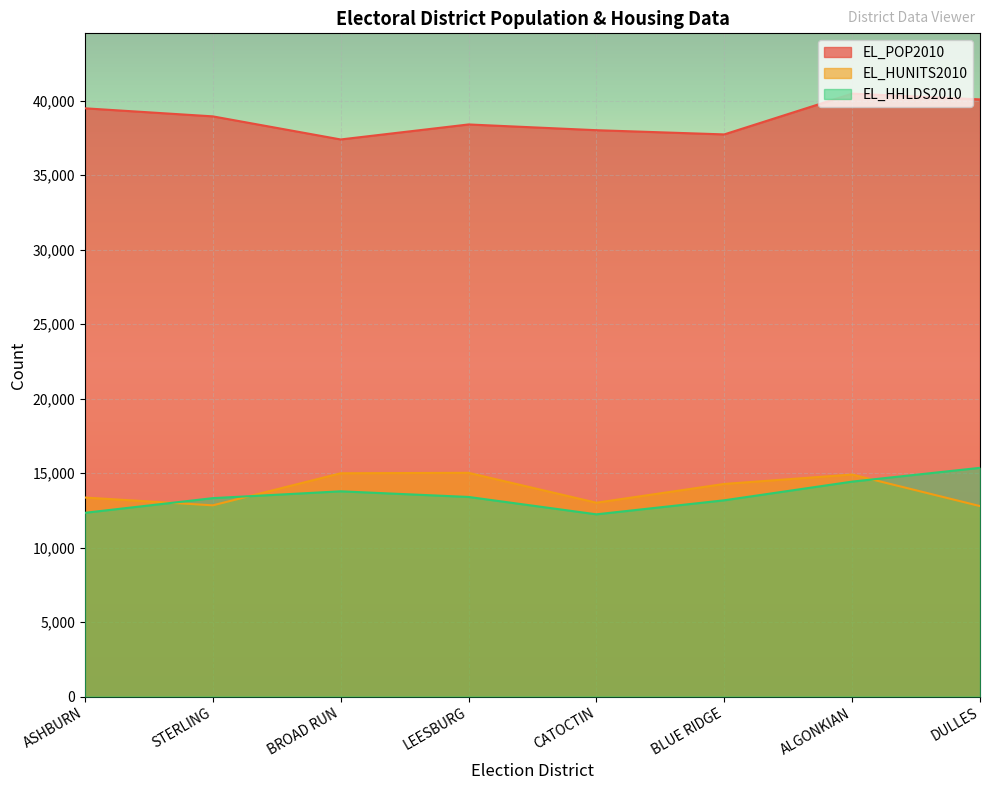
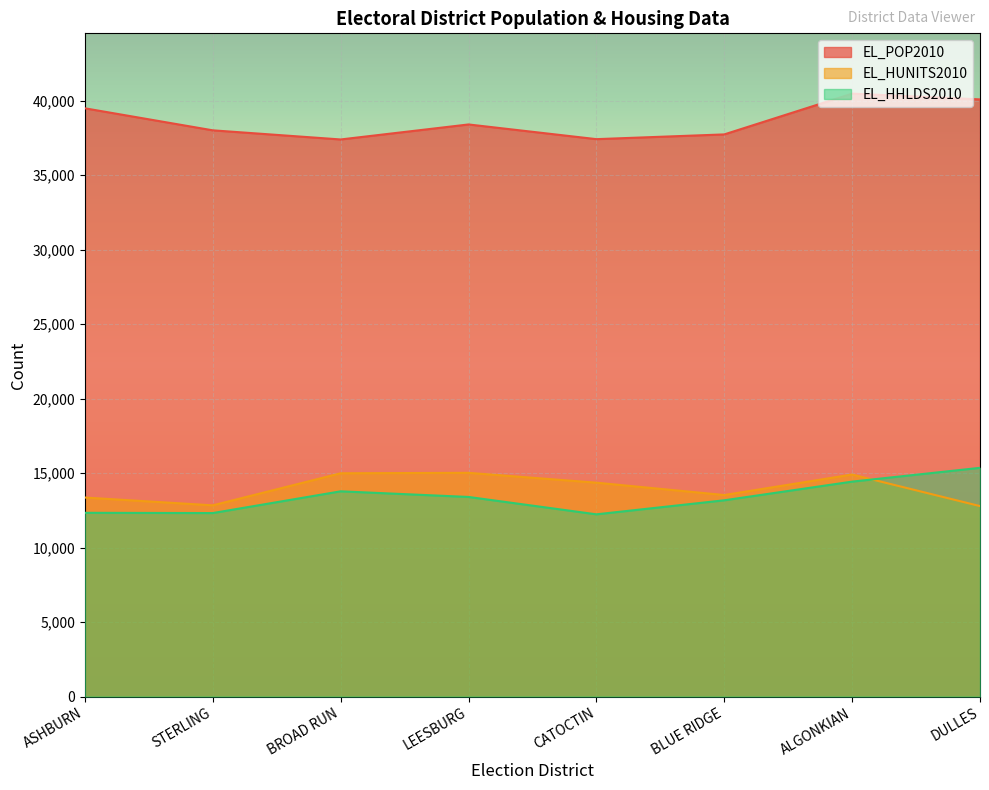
  {
    "EL_POP2010": {
      "ASHBURN": "39,500",
-     "STERLING": "38,900",
+     "STERLING": "38,000",
      "BROAD RUN": "37,400",
      "LEESBURG": "38,400",
-     "CATOCTIN": "38,000",
+     "CATOCTIN": "37,400",
      "BLUE RIDGE": "37,700",
      "DULLES": "40,100"
    },
    "EL_HUNITS2010": {
      "ASHBURN": "13,400",
      "STERLING": "12,800",
      "BROAD RUN": "15,000",
      "LEESBURG": "15,000",
-     "CATOCTIN": "13,000",
-     "BLUE RIDGE": "14,300",
+     "CATOCTIN": "14,400",
+     "BLUE RIDGE": "13,500",
      "ALGONKIAN": "14,900",
      "DULLES": "12,800"
    },
    "EL_HHLDS2010": {
      "ASHBURN": "12,300",
-     "STERLING": "13,300",
+     "STERLING": "12,300",
      "BROAD RUN": "13,800",
      "LEESBURG": "13,400",
      "CATOCTIN": "12,200",
      "BLUE RIDGE": "13,200",
      "ALGONKIAN": "14,400",
      "DULLES": "15,400"
    }
  }
